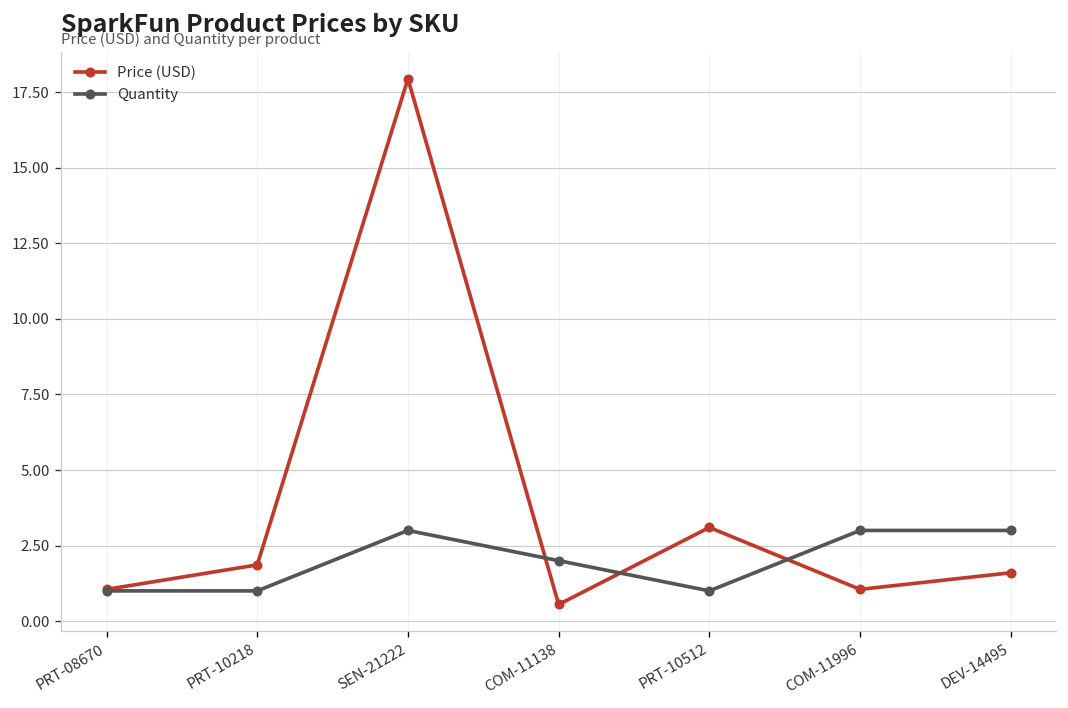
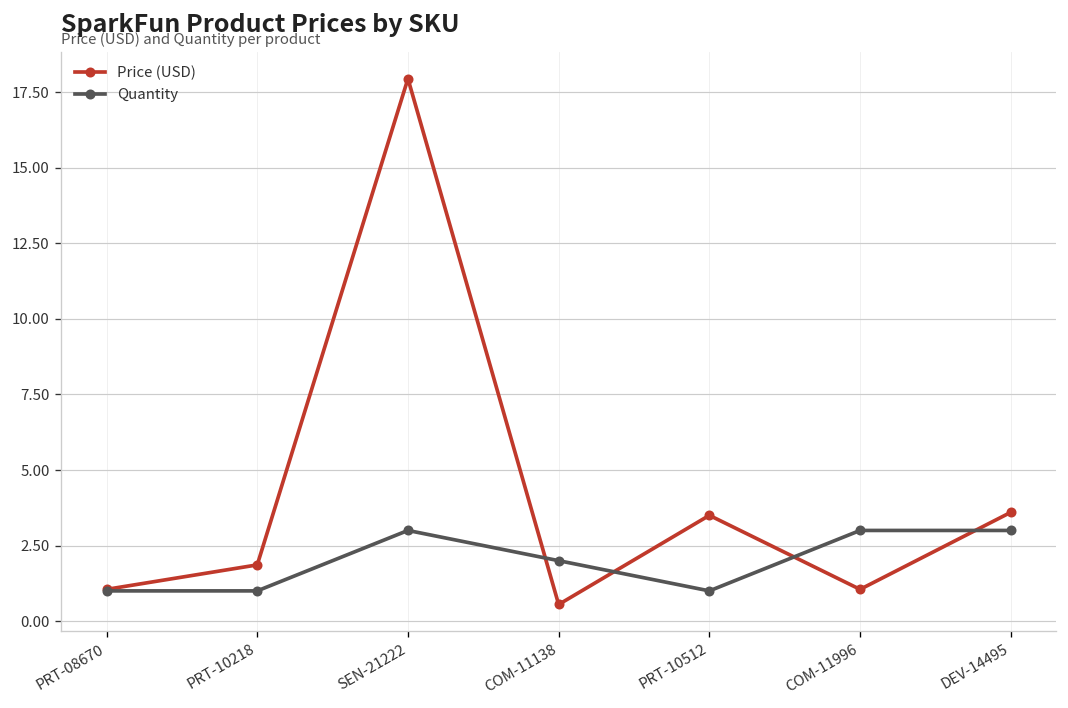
  {
    "Price (USD)": {
      "PRT-10218": 1.9,
      "SEN-21222": 18.0,
      "COM-11138": 0.6,
-     "PRT-10512": 3.1,
+     "PRT-10512": 3.5,
      "COM-11996": 1.1,
-     "DEV-14495": 1.6
+     "DEV-14495": 3.6
    },
    "Quantity": {
      "PRT-10218": 1.0,
      "SEN-21222": 3.0,
      "COM-11138": 2.0,
      "PRT-10512": 1.0,
      "COM-11996": 3.0,
      "DEV-14495": 3.0
    }
  }
